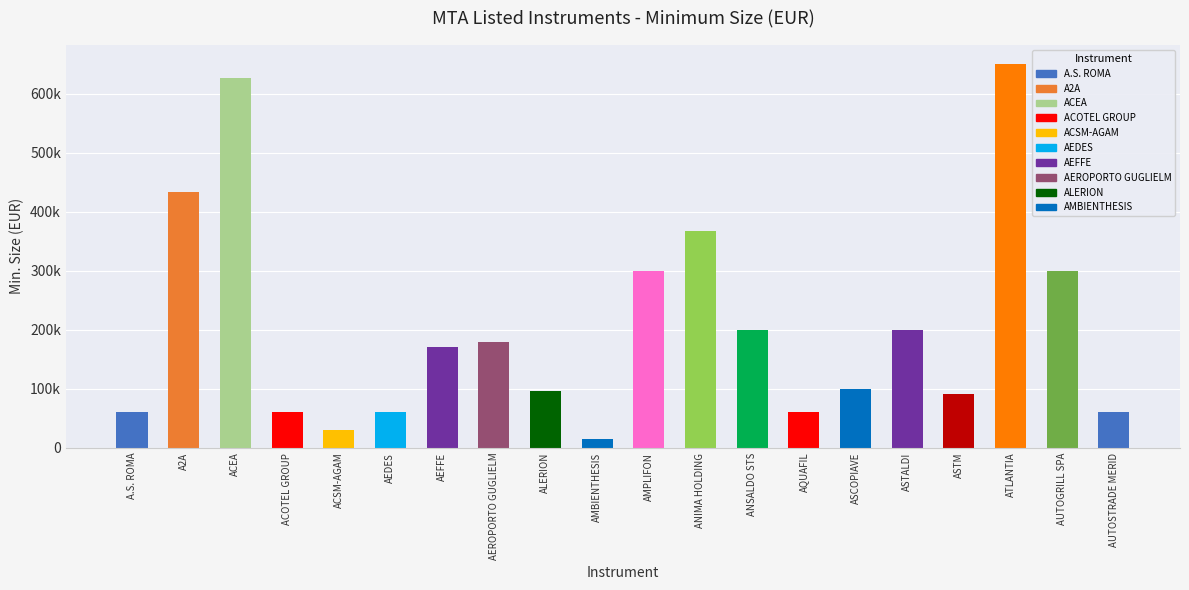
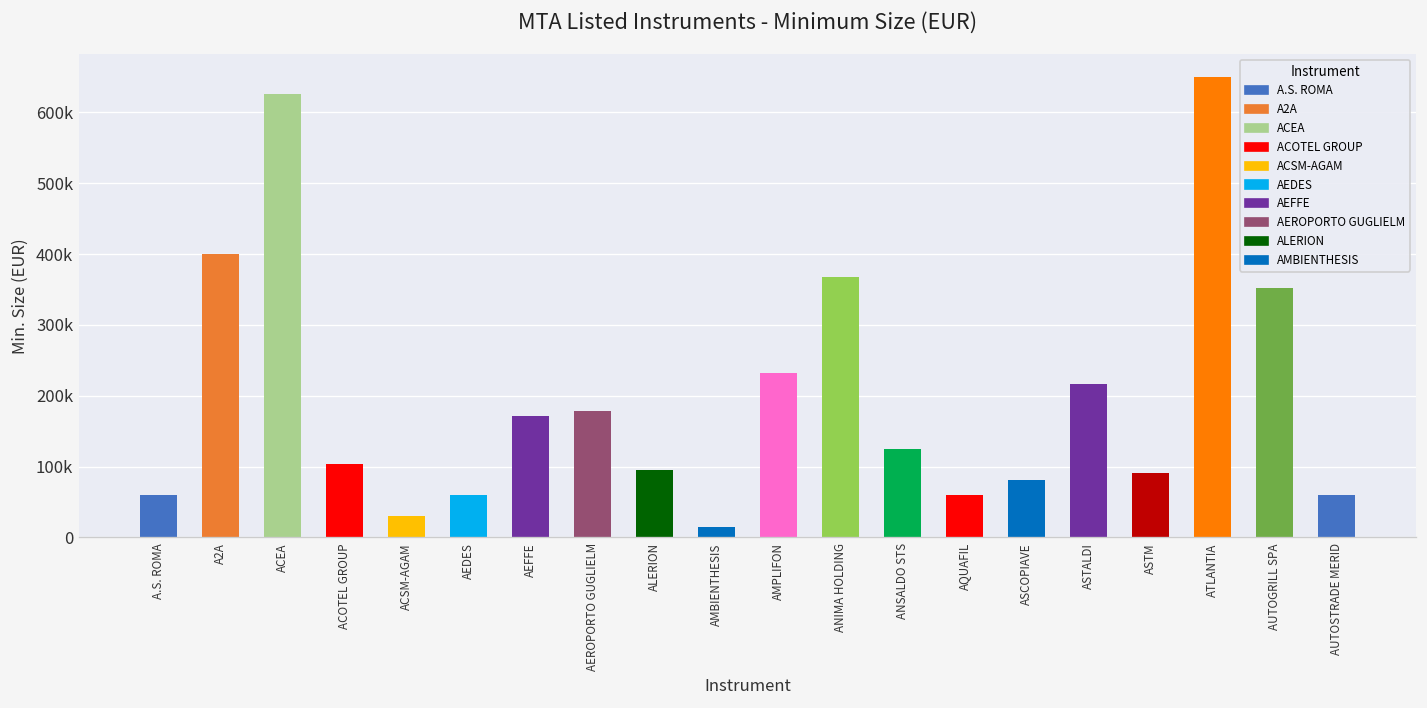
  {
    "A.S. ROMA": 60000,
-   "A2A": 430000,
+   "A2A": 400000,
    "ACEA": 630000,
-   "ACOTEL GROUP": 60000,
+   "ACOTEL GROUP": 100000,
    "ACSM-AGAM": 30000,
    "AEDES": 60000,
    "AEFFE": 170000,
    "AEROPORTO GUGLIELM": 180000,
    "ALERION": 100000,
    "AMBIENTHESIS": 20000,
-   "AMPLIFON": 300000,
+   "AMPLIFON": 230000,
    "ANIMA HOLDING": 370000,
-   "ANSALDO STS": 200000,
+   "ANSALDO STS": 130000,
    "AQUAFIL": 60000,
-   "ASCOPIAVE": 100000,
-   "ASTALDI": 200000,
+   "ASCOPIAVE": 80000,
+   "ASTALDI": 220000,
    "ASTM": 90000,
    "ATLANTIA": 650000,
-   "AUTOGRILL SPA": 300000,
+   "AUTOGRILL SPA": 350000,
    "AUTOSTRADE MERID": 60000
  }
